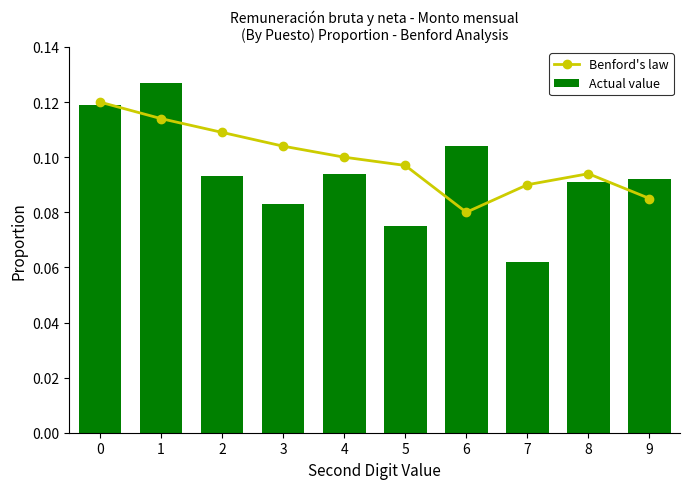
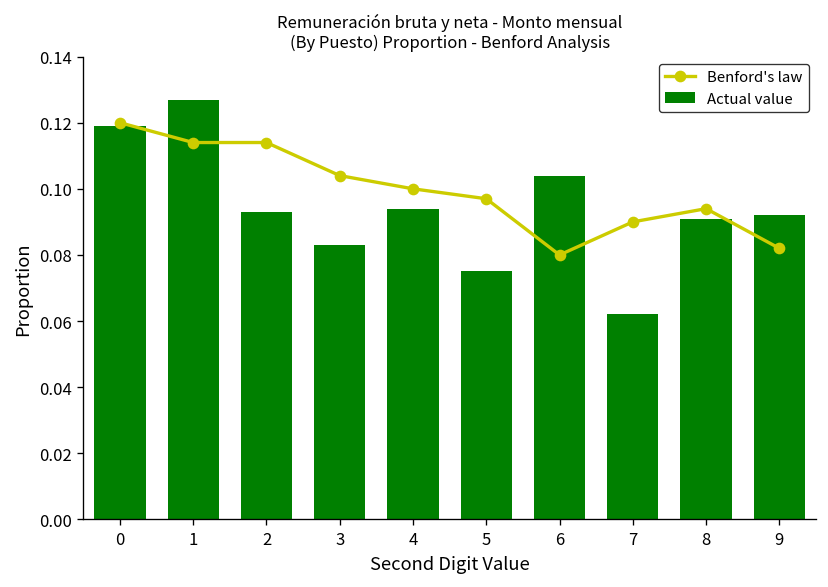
  {
    "Benford's law": {
      "0": 0.120,
      "1": 0.114,
-     "2": 0.109,
+     "2": 0.114,
      "3": 0.104,
      "4": 0.100,
      "5": 0.097,
      "6": 0.080,
      "7": 0.090,
      "8": 0.094,
-     "9": 0.085
+     "9": 0.082
    },
    "Actual value": {
      "0": 0.119,
      "1": 0.127,
      "2": 0.093,
      "3": 0.083,
      "4": 0.094,
      "5": 0.075,
      "6": 0.104,
      "7": 0.062,
      "8": 0.091,
      "9": 0.092
    }
  }
